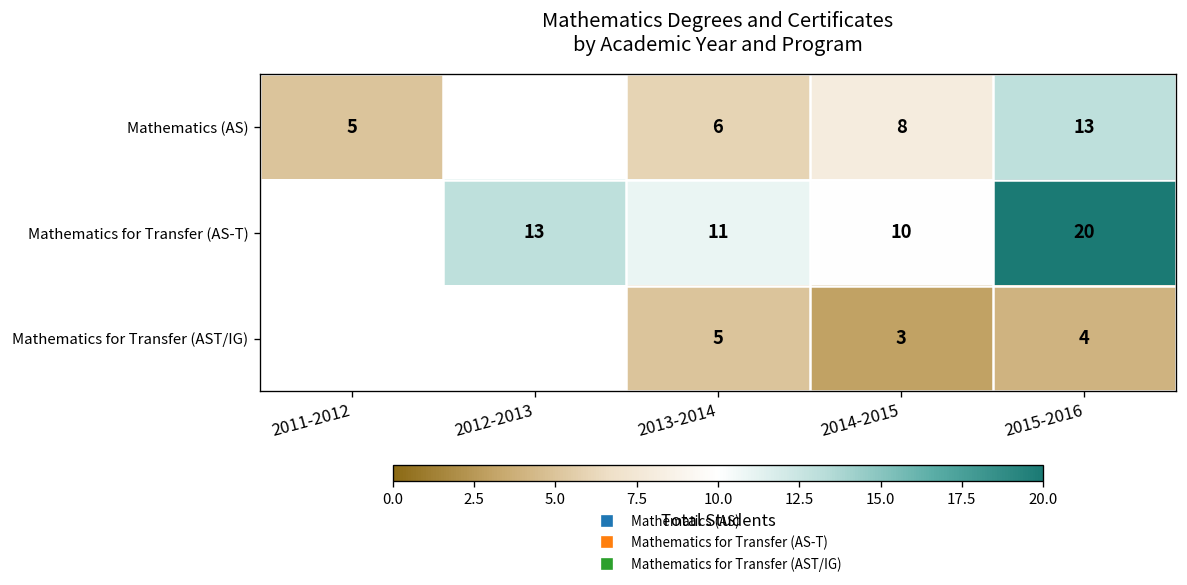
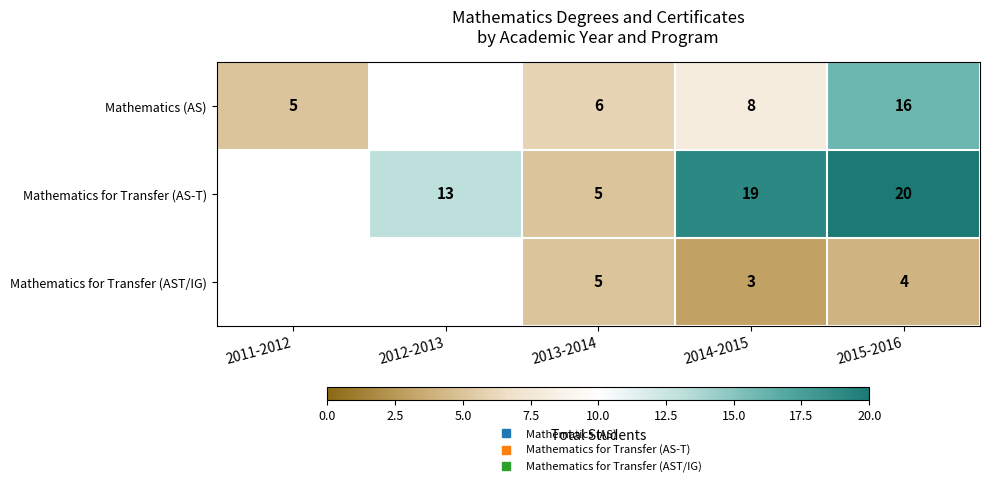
  {
    "Mathematics (AS)": {
      "2011-2012": 5,
      "2013-2014": 6,
      "2014-2015": 8,
-     "2015-2016": 13
+     "2015-2016": 16
    },
    "Mathematics for Transfer (AS-T)": {
      "2012-2013": 13,
-     "2013-2014": 11,
-     "2014-2015": 10,
+     "2013-2014": 5,
+     "2014-2015": 19,
      "2015-2016": 20
    },
    "Mathematics for Transfer (AST/IG)": {
      "2013-2014": 5,
      "2014-2015": 3,
      "2015-2016": 4
    }
  }
